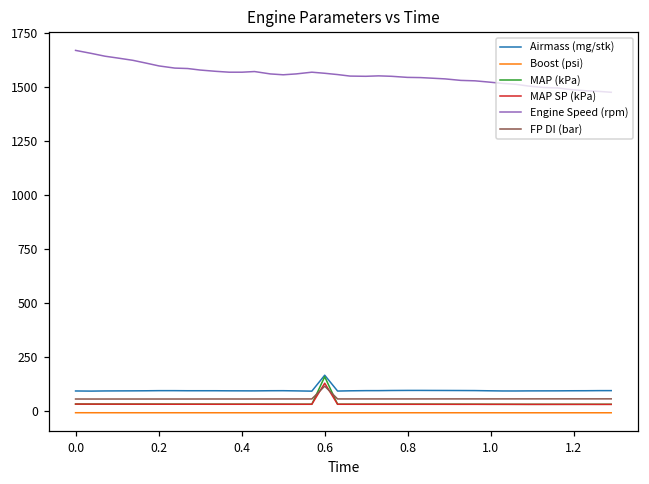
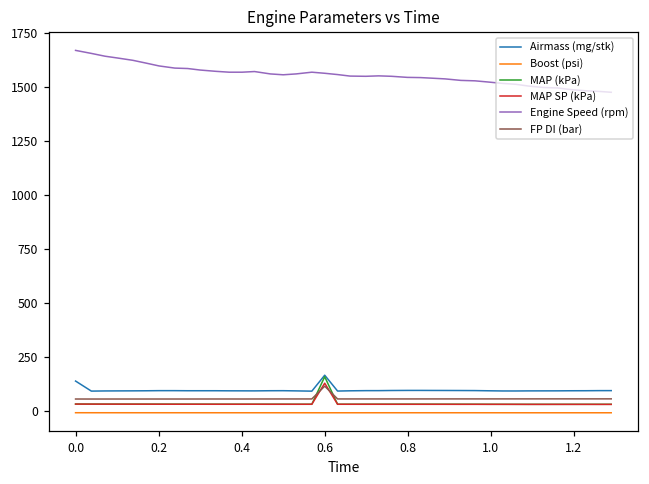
  {
    "Airmass (mg/stk)": {
-     "0.0": 90
+     "0.0": 140
    },
    "Boost (psi)": {
      "0.0": -10,
      "0.6": -10
    },
    "MAP SP (kPa)": {
      "0.6": 130
    },
    "Engine Speed (rpm)": {
      "0.0": 1670,
      "0.6": 1560
    },
    "FP DI (bar)": {
      "0.0": 50,
      "0.6": 110
    }
  }
